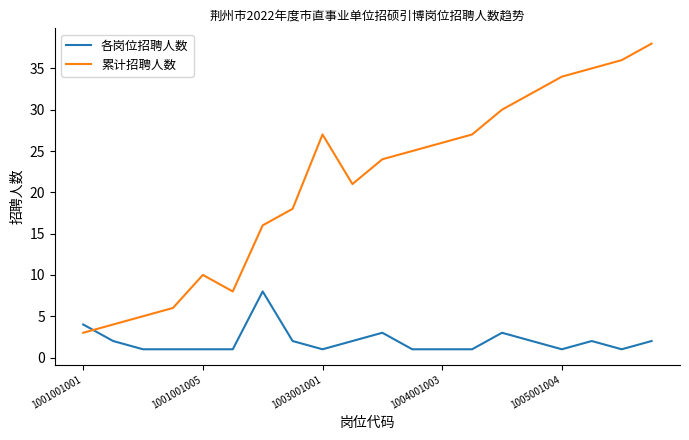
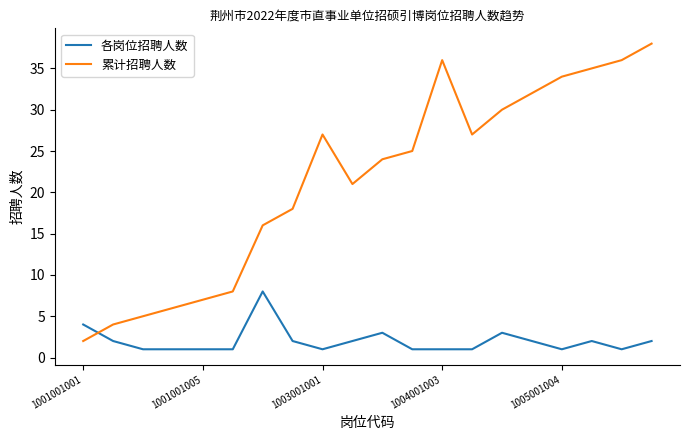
  {
    "各岗位招聘人数": {
      "1001001001": 4,
      "1001001005": 1,
      "1003001001": 1,
      "1004001003": 1,
      "1005001004": 1
    },
    "累计招聘人数": {
-     "1001001001": 3,
-     "1001001005": 10,
+     "1001001001": 2,
+     "1001001005": 7,
      "1003001001": 27,
-     "1004001003": 26,
+     "1004001003": 36,
      "1005001004": 34
    }
  }
